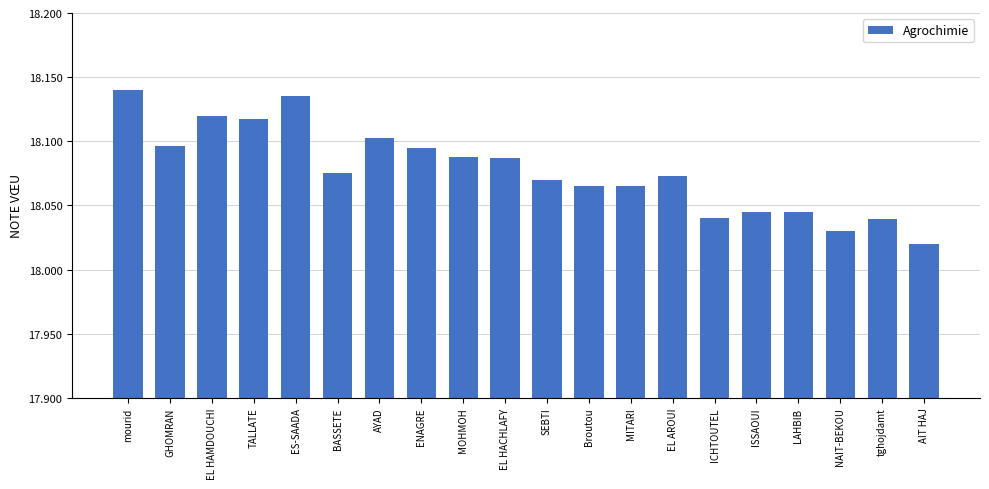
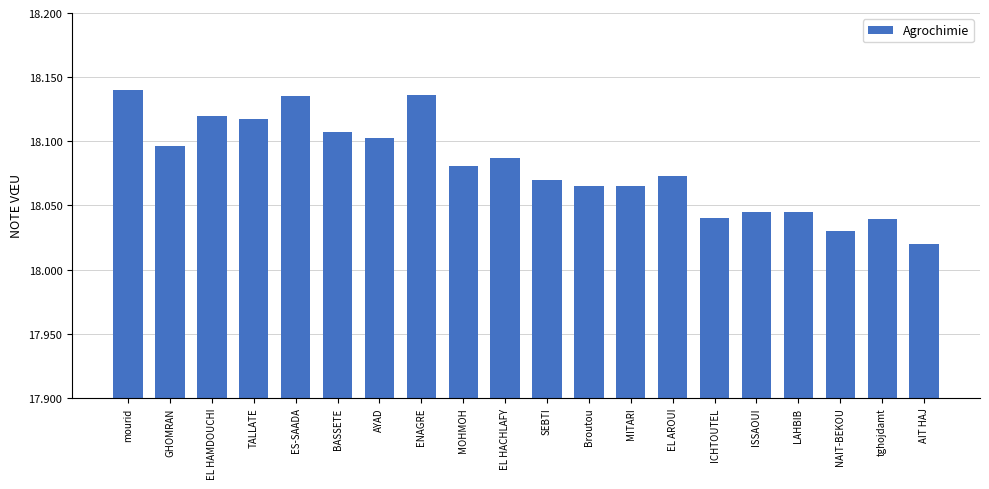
  {
    "mourid": 18.140,
    "GHOMRAN": 18.096,
    "EL HAMDOUCHI": 18.120,
    "TALLATE": 18.118,
    "ES-SAADA": 18.135,
-   "BASSETE": 18.075,
+   "BASSETE": 18.108,
    "AYAD": 18.103,
-   "ENAGRE": 18.095,
-   "MOHMOH": 18.088,
+   "ENAGRE": 18.136,
+   "MOHMOH": 18.081,
    "EL HACHLAFY": 18.087,
    "SEBTI": 18.070,
    "Broutou": 18.065,
    "MITARI": 18.065,
    "EL AROUI": 18.073,
    "ICHTOUTEL": 18.040,
    "ISSAOUI": 18.045,
    "LAHBIB": 18.045,
    "NAIT-BEKOU": 18.030,
    "tghojdamt": 18.039,
    "AIT HAJ": 18.020
  }
